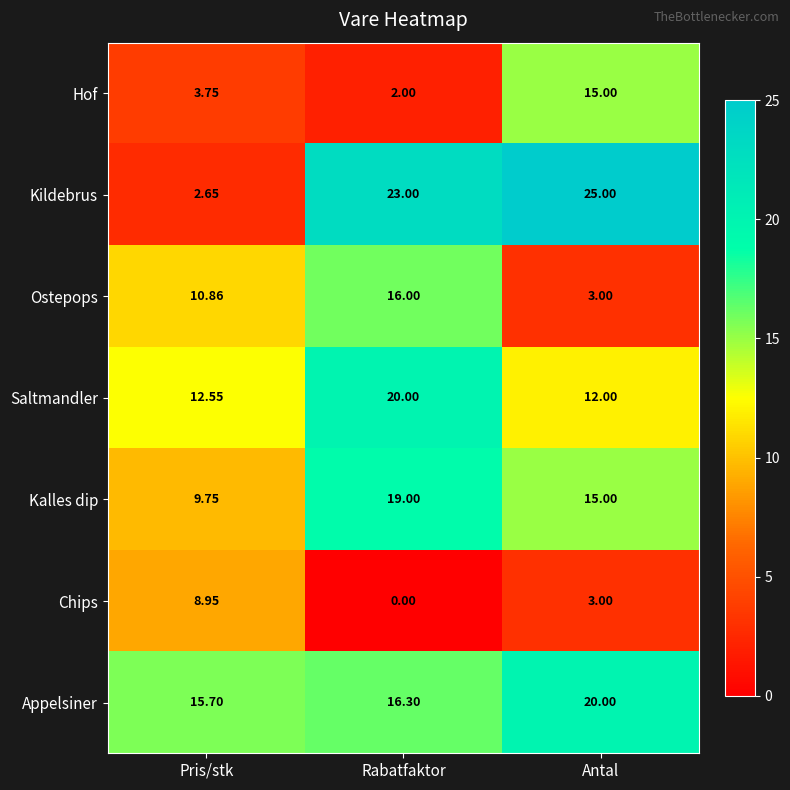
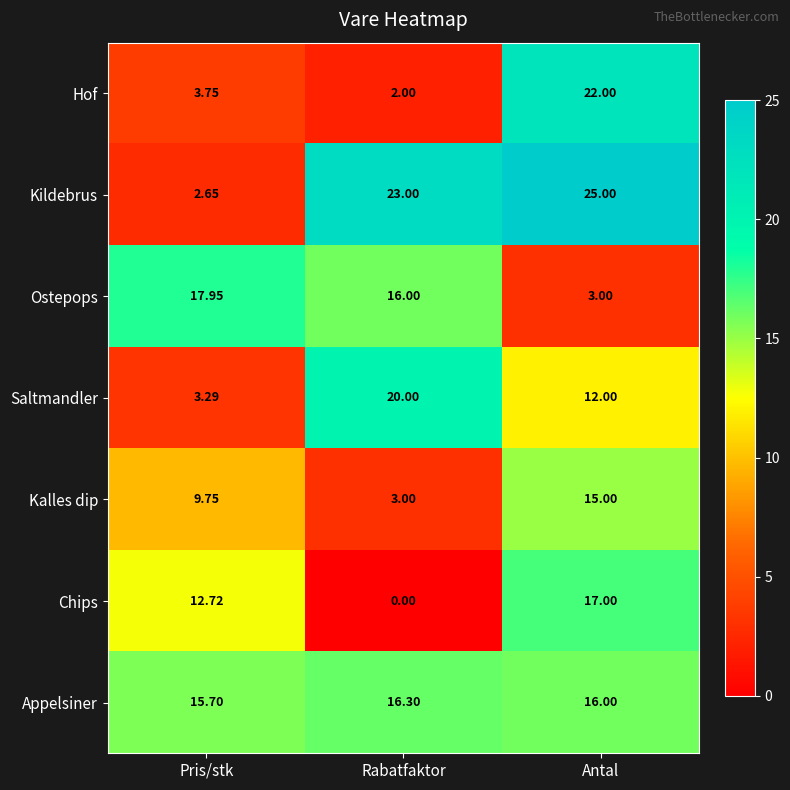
  {
    "Hof": {
      "Pris/stk": 3.75,
      "Rabatfaktor": 2.00,
-     "Antal": 15.00
+     "Antal": 22.00
    },
    "Kildebrus": {
      "Pris/stk": 2.65,
      "Rabatfaktor": 23.00,
      "Antal": 25.00
    },
    "Ostepops": {
-     "Pris/stk": 10.86,
+     "Pris/stk": 17.95,
      "Rabatfaktor": 16.00,
      "Antal": 3.00
    },
    "Saltmandler": {
-     "Pris/stk": 12.55,
+     "Pris/stk": 3.29,
      "Rabatfaktor": 20.00,
      "Antal": 12.00
    },
    "Kalles dip": {
      "Pris/stk": 9.75,
-     "Rabatfaktor": 19.00,
+     "Rabatfaktor": 3.00,
      "Antal": 15.00
    },
    "Chips": {
-     "Pris/stk": 8.95,
+     "Pris/stk": 12.72,
      "Rabatfaktor": 0.00,
-     "Antal": 3.00
+     "Antal": 17.00
    },
    "Appelsiner": {
      "Pris/stk": 15.70,
      "Rabatfaktor": 16.30,
-     "Antal": 20.00
+     "Antal": 16.00
    }
  }
